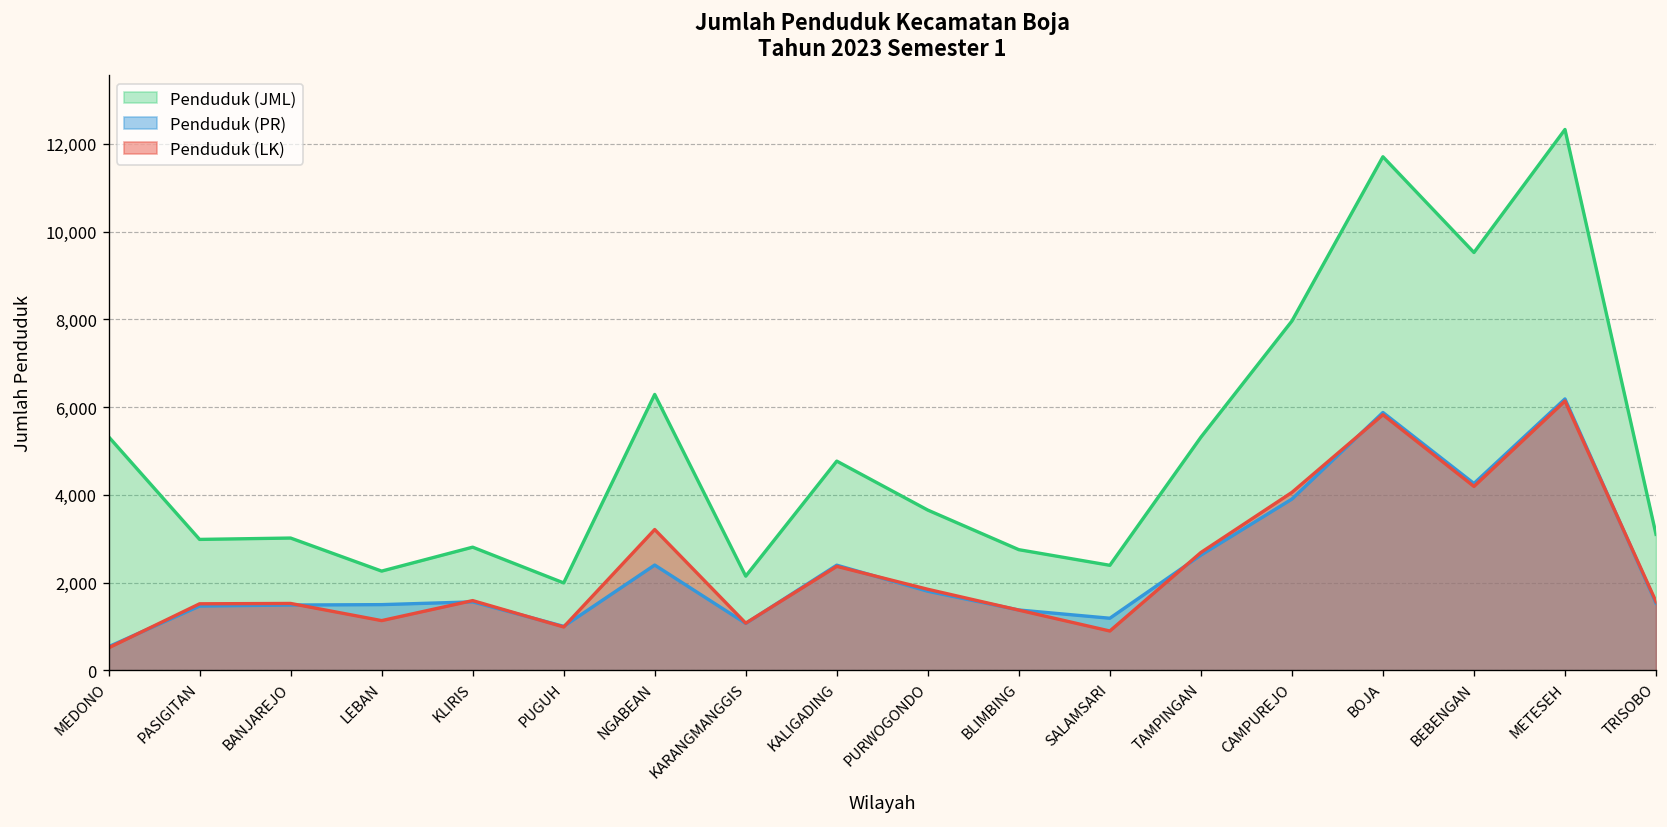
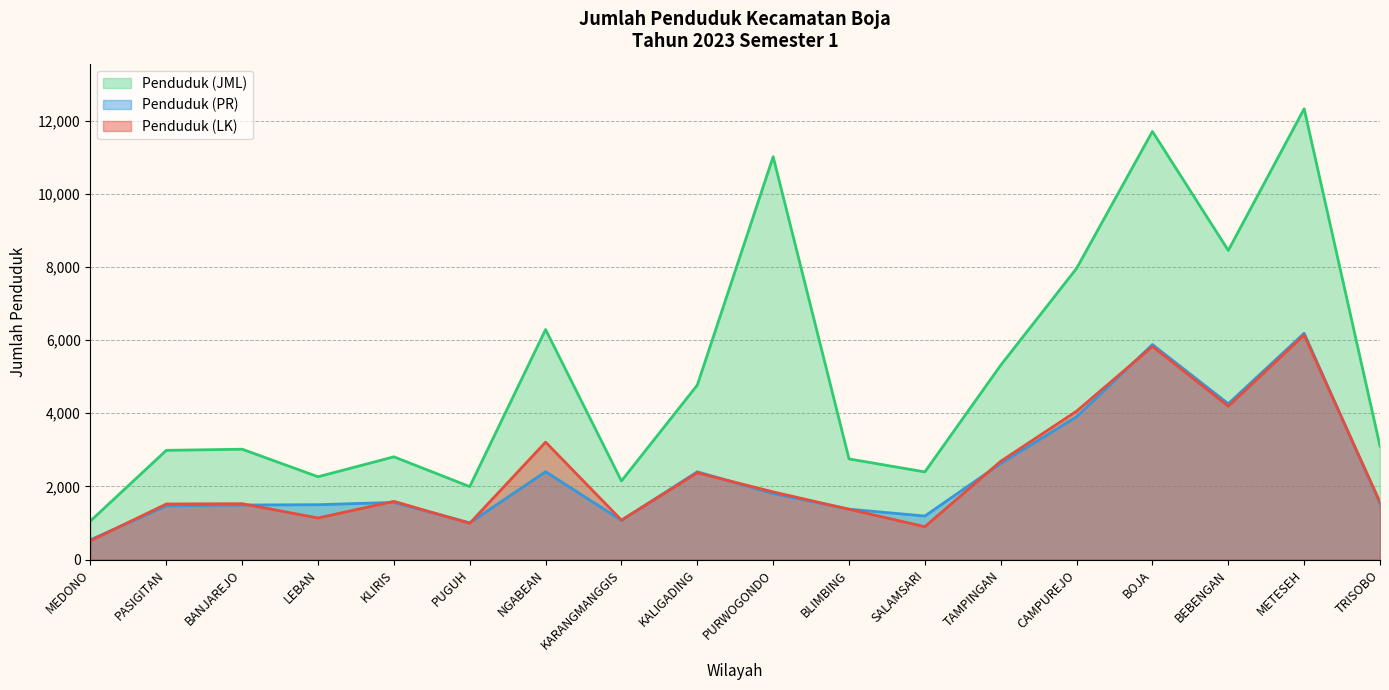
  {
    "Penduduk (JML)": {
-     "MEDONO": "5,300",
+     "MEDONO": "1,100",
      "PASIGITAN": "3,000",
      "BANJAREJO": "3,000",
      "LEBAN": "2,300",
      "KLIRIS": "2,800",
      "PUGUH": "2,000",
      "NGABEAN": "6,300",
      "KARANGMANGGIS": "2,100",
      "KALIGADING": "4,800",
-     "PURWOGONDO": "3,700",
+     "PURWOGONDO": "11,000",
      "BLIMBING": "2,800",
      "SALAMSARI": "2,400",
      "TAMPINGAN": "5,300",
      "CAMPUREJO": "8,000",
      "BOJA": "11,700",
-     "BEBENGAN": "9,500",
+     "BEBENGAN": "8,500",
      "METESEH": "12,300",
      "TRISOBO": "3,100"
    },
    "Penduduk (PR)": {
      "LEBAN": "1,500",
      "NGABEAN": "2,400",
      "SALAMSARI": "1,200",
      "CAMPUREJO": "3,900"
    },
    "Penduduk (LK)": {
      "LEBAN": "1,100",
      "NGABEAN": "3,200",
      "SALAMSARI": "900",
      "CAMPUREJO": "4,100"
    }
  }
